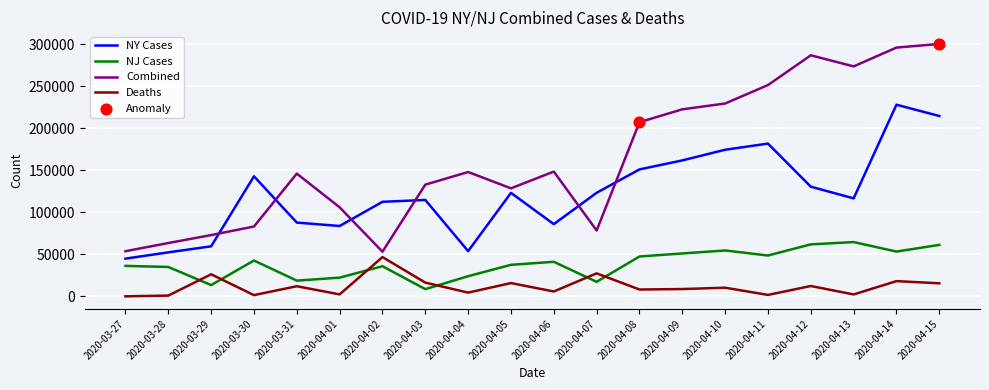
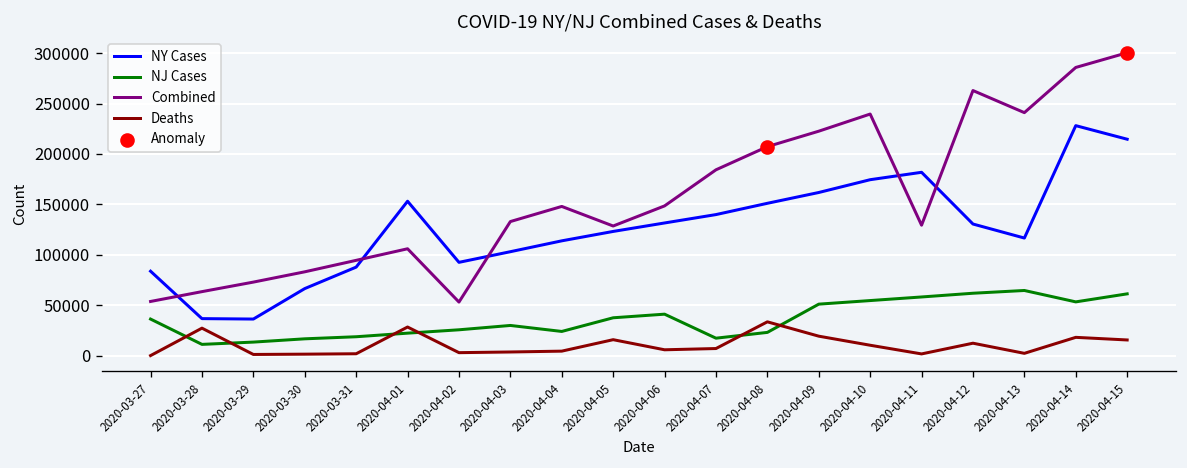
  {
    "NY Cases": {
-     "2020-03-27": 40000,
-     "2020-03-28": 50000,
-     "2020-03-29": 60000,
-     "2020-03-30": 140000,
+     "2020-03-27": 80000,
+     "2020-03-28": 40000,
+     "2020-03-29": 40000,
+     "2020-03-30": 70000,
      "2020-03-31": 90000,
-     "2020-04-01": 80000,
-     "2020-04-02": 110000,
-     "2020-04-03": 110000,
-     "2020-04-04": 50000,
+     "2020-04-01": 150000,
+     "2020-04-02": 90000,
+     "2020-04-03": 100000,
+     "2020-04-04": 110000,
      "2020-04-05": 120000,
-     "2020-04-06": 90000,
-     "2020-04-07": 120000,
+     "2020-04-06": 130000,
+     "2020-04-07": 140000,
      "2020-04-08": 150000,
      "2020-04-09": 160000,
      "2020-04-10": 170000,
      "2020-04-11": 180000,
      "2020-04-12": 130000,
      "2020-04-13": 120000,
      "2020-04-14": 230000,
      "2020-04-15": 210000
    },
    "NJ Cases": {
      "2020-03-27": 40000,
-     "2020-03-28": 30000,
+     "2020-03-28": 10000,
      "2020-03-29": 10000,
-     "2020-03-30": 40000,
+     "2020-03-30": 20000,
      "2020-03-31": 20000,
      "2020-04-01": 20000,
-     "2020-04-02": 40000,
-     "2020-04-03": 10000,
+     "2020-04-02": 30000,
+     "2020-04-03": 30000,
      "2020-04-04": 20000,
      "2020-04-05": 40000,
      "2020-04-06": 40000,
      "2020-04-07": 20000,
-     "2020-04-08": 50000,
+     "2020-04-08": 20000,
      "2020-04-09": 50000,
      "2020-04-10": 50000,
-     "2020-04-11": 50000,
+     "2020-04-11": 60000,
      "2020-04-12": 60000,
      "2020-04-13": 60000,
      "2020-04-14": 50000,
      "2020-04-15": 60000
    },
    "Combined": {
      "2020-03-27": 50000,
      "2020-03-28": 60000,
      "2020-03-29": 70000,
      "2020-03-30": 80000,
-     "2020-03-31": 150000,
+     "2020-03-31": 90000,
      "2020-04-01": 110000,
      "2020-04-02": 50000,
      "2020-04-03": 130000,
      "2020-04-04": 150000,
      "2020-04-05": 130000,
      "2020-04-06": 150000,
-     "2020-04-07": 80000,
+     "2020-04-07": 180000,
      "2020-04-09": 220000,
-     "2020-04-10": 230000,
-     "2020-04-11": 250000,
-     "2020-04-12": 290000,
-     "2020-04-13": 270000,
-     "2020-04-14": 300000
+     "2020-04-10": 240000,
+     "2020-04-11": 130000,
+     "2020-04-12": 260000,
+     "2020-04-13": 240000,
+     "2020-04-14": 290000
    },
    "Deaths": {
      "2020-03-27": 0,
-     "2020-03-28": 0,
-     "2020-03-29": 30000,
+     "2020-03-28": 30000,
+     "2020-03-29": 0,
      "2020-03-30": 0,
-     "2020-03-31": 10000,
-     "2020-04-01": 0,
-     "2020-04-02": 50000,
-     "2020-04-03": 20000,
+     "2020-03-31": 0,
+     "2020-04-01": 30000,
+     "2020-04-02": 0,
+     "2020-04-03": 0,
      "2020-04-04": 0,
      "2020-04-05": 20000,
      "2020-04-06": 10000,
-     "2020-04-07": 30000,
-     "2020-04-08": 10000,
-     "2020-04-09": 10000,
+     "2020-04-07": 10000,
+     "2020-04-08": 30000,
+     "2020-04-09": 20000,
      "2020-04-10": 10000,
      "2020-04-11": 0,
      "2020-04-12": 10000,
      "2020-04-13": 0,
      "2020-04-14": 20000,
      "2020-04-15": 20000
    }
  }
